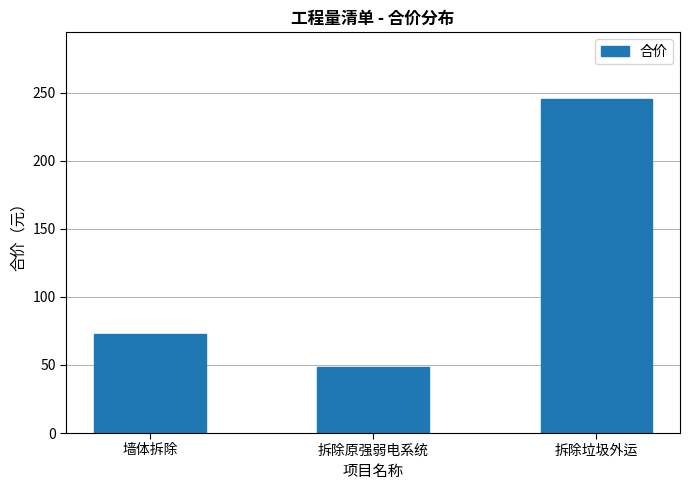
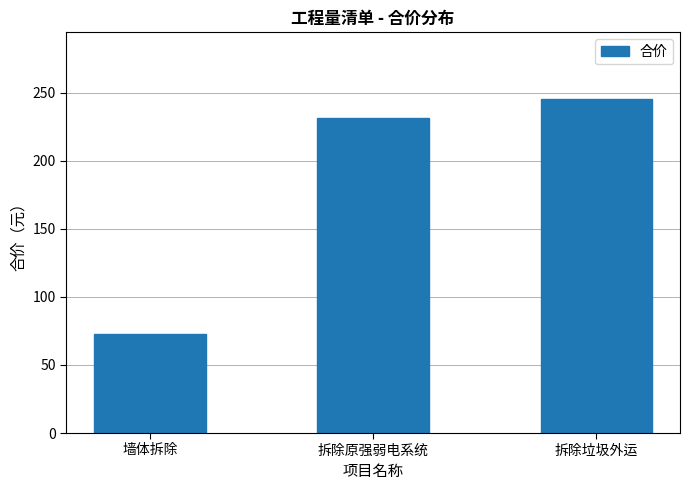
  {
    "墙体拆除": 72,
-   "拆除原强弱电系统": 48,
+   "拆除原强弱电系统": 231,
    "拆除垃圾外运": 245
  }
